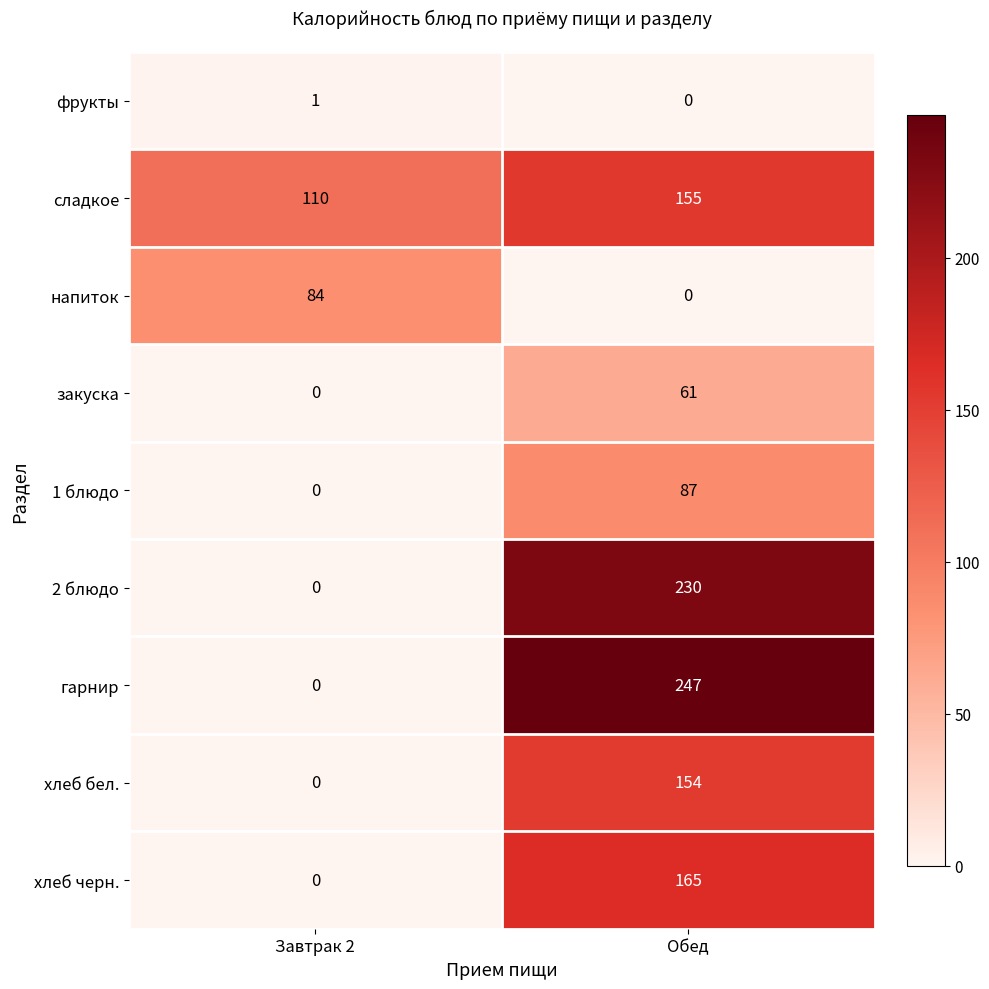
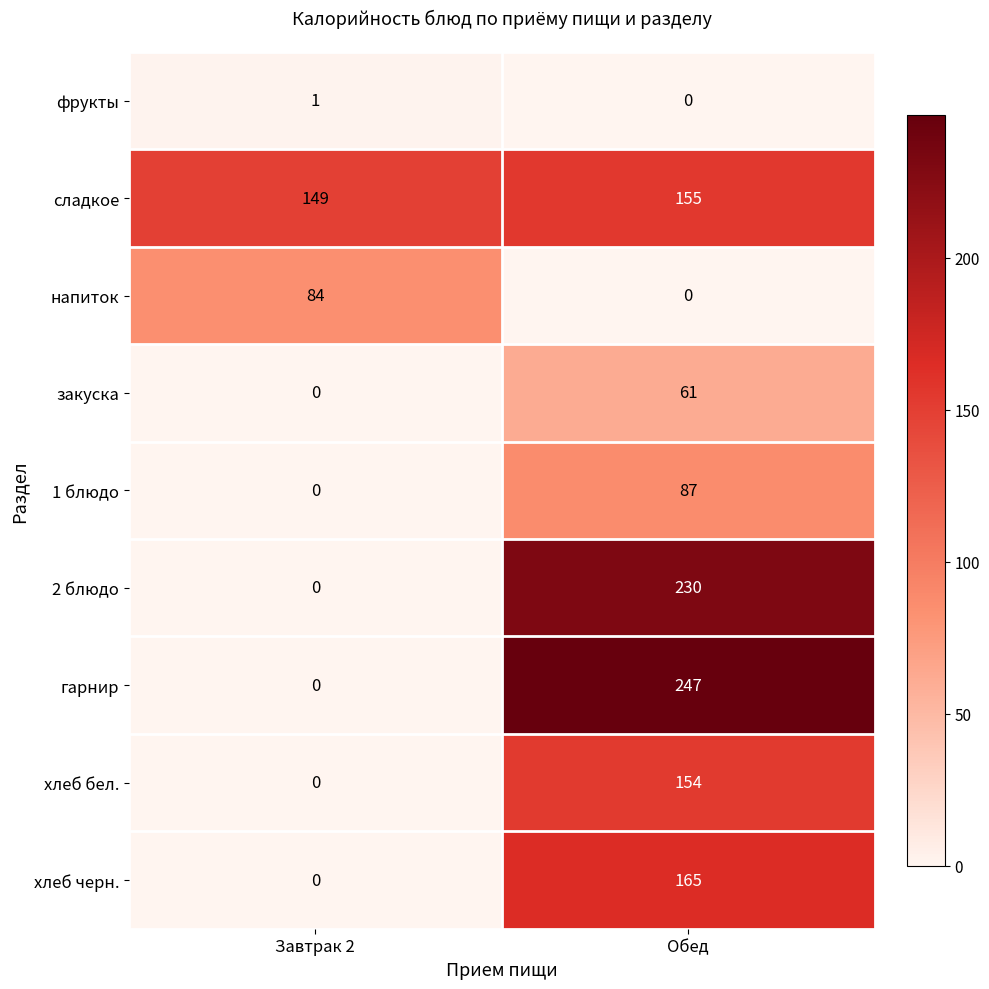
  {
    "фрукты": {
      "Завтрак 2": 1,
      "Обед": 0
    },
    "сладкое": {
-     "Завтрак 2": 110,
+     "Завтрак 2": 149,
      "Обед": 155
    },
    "напиток": {
      "Завтрак 2": 84,
      "Обед": 0
    },
    "закуска": {
      "Завтрак 2": 0,
      "Обед": 61
    },
    "1 блюдо": {
      "Завтрак 2": 0,
      "Обед": 87
    },
    "2 блюдо": {
      "Завтрак 2": 0,
      "Обед": 230
    },
    "гарнир": {
      "Завтрак 2": 0,
      "Обед": 247
    },
    "хлеб бел.": {
      "Завтрак 2": 0,
      "Обед": 154
    },
    "хлеб черн.": {
      "Завтрак 2": 0,
      "Обед": 165
    }
  }
